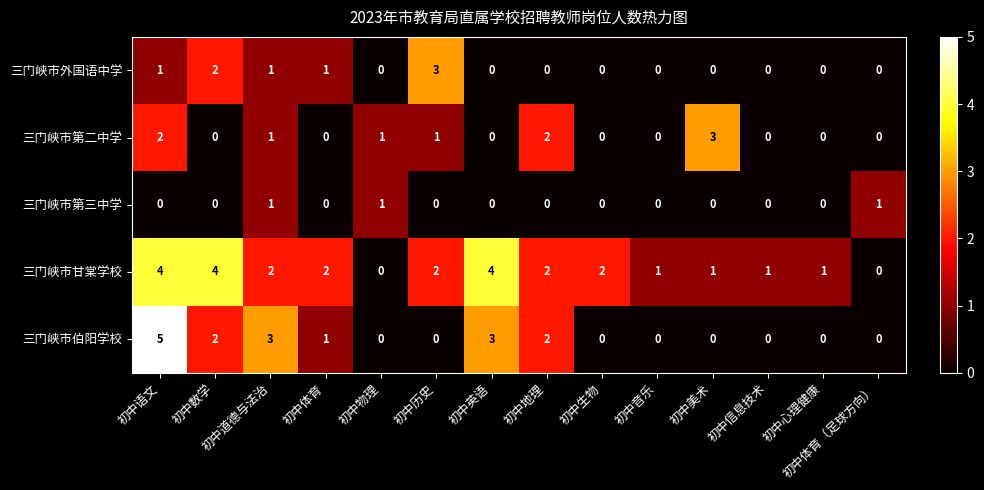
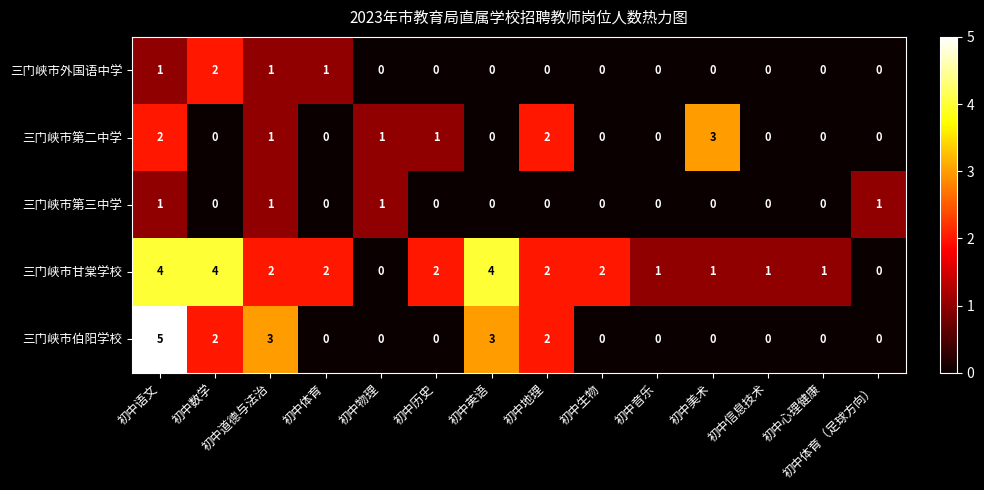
  {
    "三门峡市外国语中学": {
      "初中语文": 1,
      "初中数学": 2,
      "初中道德与法治": 1,
      "初中体育": 1,
      "初中物理": 0,
-     "初中历史": 3,
+     "初中历史": 0,
      "初中英语": 0,
      "初中地理": 0,
      "初中生物": 0,
      "初中音乐": 0,
      "初中美术": 0,
      "初中信息技术": 0,
      "初中心理健康": 0,
      "初中体育（足球方向）": 0
    },
    "三门峡市第二中学": {
      "初中语文": 2,
      "初中数学": 0,
      "初中道德与法治": 1,
      "初中体育": 0,
      "初中物理": 1,
      "初中历史": 1,
      "初中英语": 0,
      "初中地理": 2,
      "初中生物": 0,
      "初中音乐": 0,
      "初中美术": 3,
      "初中信息技术": 0,
      "初中心理健康": 0,
      "初中体育（足球方向）": 0
    },
    "三门峡市第三中学": {
-     "初中语文": 0,
+     "初中语文": 1,
      "初中数学": 0,
      "初中道德与法治": 1,
      "初中体育": 0,
      "初中物理": 1,
      "初中历史": 0,
      "初中英语": 0,
      "初中地理": 0,
      "初中生物": 0,
      "初中音乐": 0,
      "初中美术": 0,
      "初中信息技术": 0,
      "初中心理健康": 0,
      "初中体育（足球方向）": 1
    },
    "三门峡市甘棠学校": {
      "初中语文": 4,
      "初中数学": 4,
      "初中道德与法治": 2,
      "初中体育": 2,
      "初中物理": 0,
      "初中历史": 2,
      "初中英语": 4,
      "初中地理": 2,
      "初中生物": 2,
      "初中音乐": 1,
      "初中美术": 1,
      "初中信息技术": 1,
      "初中心理健康": 1,
      "初中体育（足球方向）": 0
    },
    "三门峡市伯阳学校": {
      "初中语文": 5,
      "初中数学": 2,
      "初中道德与法治": 3,
-     "初中体育": 1,
+     "初中体育": 0,
      "初中物理": 0,
      "初中历史": 0,
      "初中英语": 3,
      "初中地理": 2,
      "初中生物": 0,
      "初中音乐": 0,
      "初中美术": 0,
      "初中信息技术": 0,
      "初中心理健康": 0,
      "初中体育（足球方向）": 0
    }
  }
